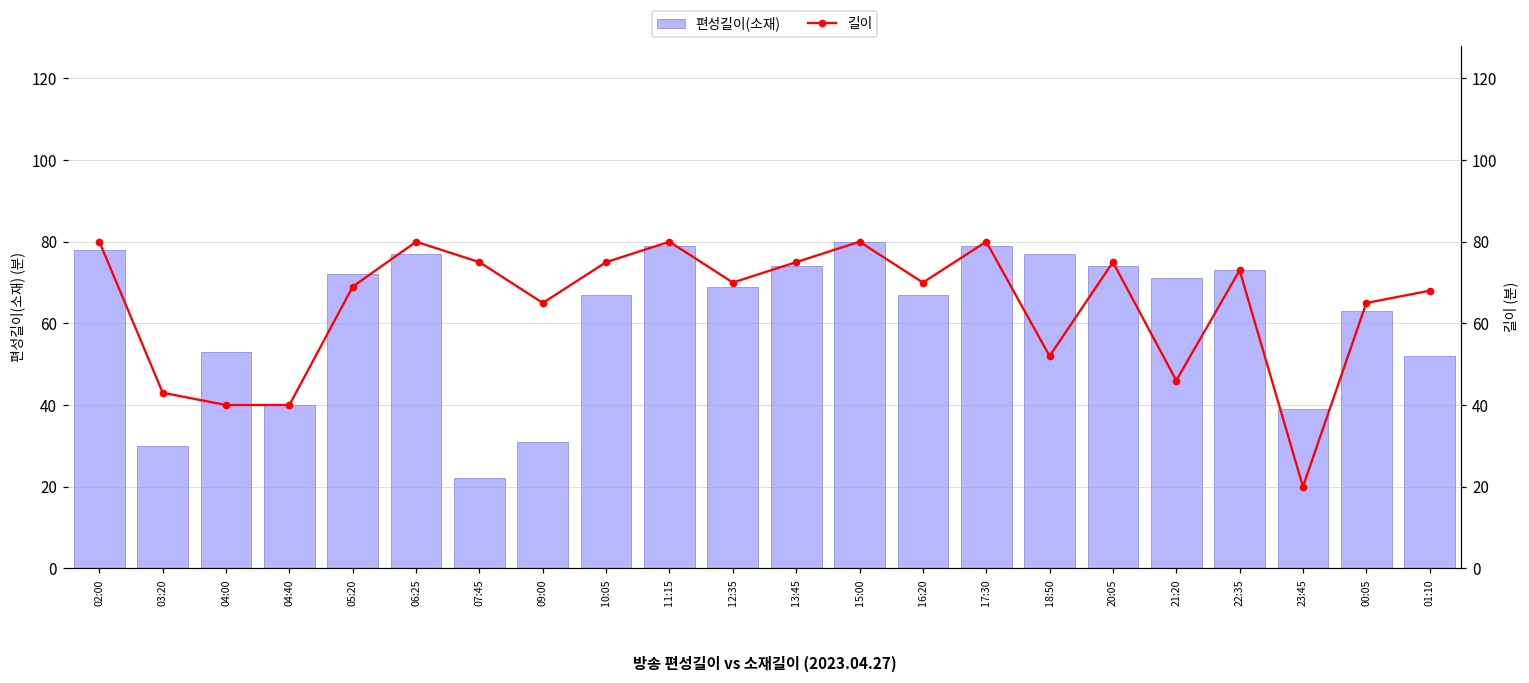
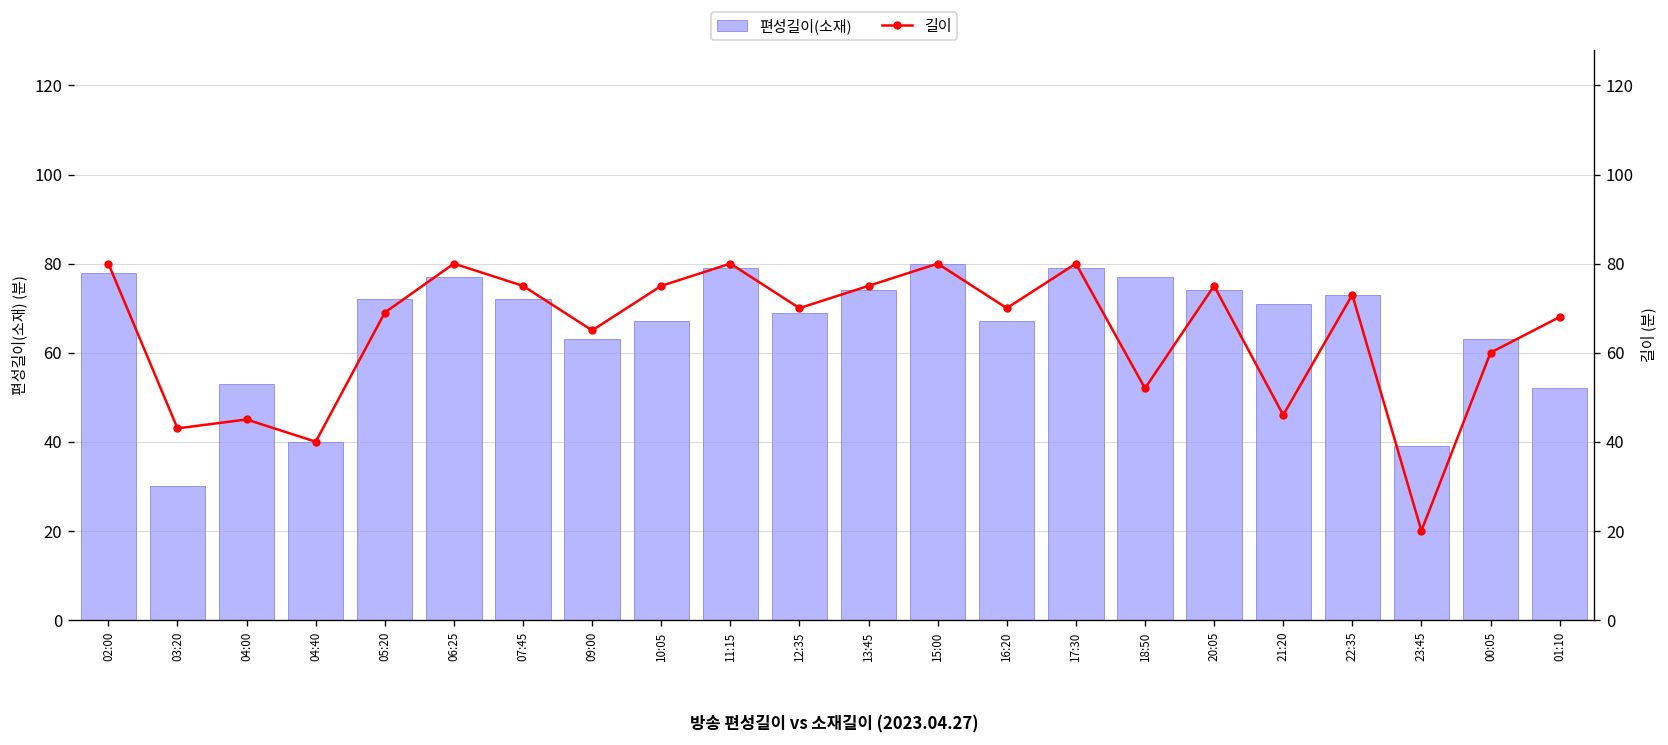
  {
    "편성길이(소재)": {
      "02:00": 78,
      "03:20": 30,
      "04:00": 53,
      "04:40": 40,
      "05:20": 72,
      "06:25": 77,
-     "07:45": 22,
-     "09:00": 31,
+     "07:45": 72,
+     "09:00": 63,
      "10:05": 67,
      "11:15": 79,
      "12:35": 69,
      "13:45": 74,
      "15:00": 80,
      "16:20": 67,
      "17:30": 79,
      "18:50": 77,
      "20:05": 74,
      "21:20": 71,
      "22:35": 73,
      "23:45": 39,
      "00:05": 63,
      "01:10": 52
    },
    "길이": {
      "02:00": 80,
      "03:20": 43,
-     "04:00": 40,
+     "04:00": 45,
      "04:40": 40,
      "05:20": 69,
      "06:25": 80,
      "07:45": 75,
      "09:00": 65,
      "10:05": 75,
      "11:15": 80,
      "12:35": 70,
      "13:45": 75,
      "15:00": 80,
      "16:20": 70,
      "17:30": 80,
      "18:50": 52,
      "20:05": 75,
      "21:20": 46,
      "22:35": 73,
      "23:45": 20,
-     "00:05": 65,
+     "00:05": 60,
      "01:10": 68
    }
  }
